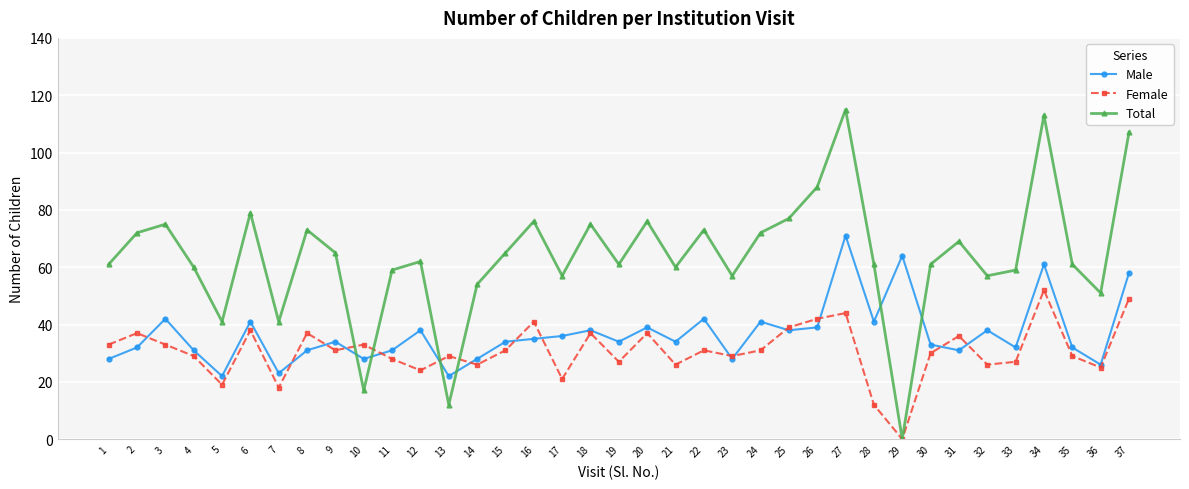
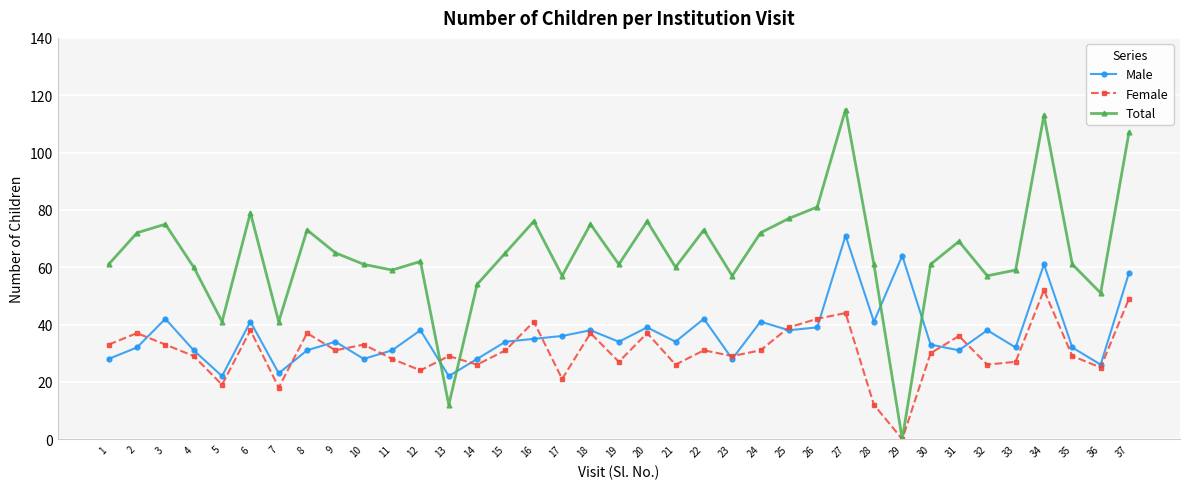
  {
    "Male": {
      "1": 28,
      "2": 32,
      "3": 42,
      "4": 31,
      "5": 22,
      "6": 41,
      "7": 23,
      "8": 31,
      "9": 34,
      "10": 28,
      "11": 31,
      "12": 38,
      "13": 22,
      "14": 28,
      "15": 34,
      "16": 35,
      "17": 36,
      "18": 38,
      "19": 34,
      "20": 39,
      "21": 34,
      "22": 42,
      "23": 28,
      "24": 41,
      "25": 38,
      "26": 39,
      "27": 71,
      "28": 41,
      "29": 64,
      "30": 33,
      "31": 31,
      "32": 38,
      "33": 32,
      "34": 61,
      "35": 32,
      "36": 26,
      "37": 58
    },
    "Female": {
      "1": 33,
      "2": 37,
      "3": 33,
      "4": 29,
      "5": 19,
      "6": 38,
      "7": 18,
      "8": 37,
      "9": 31,
      "10": 33,
      "11": 28,
      "12": 24,
      "13": 29,
      "14": 26,
      "15": 31,
      "16": 41,
      "17": 21,
      "18": 37,
      "19": 27,
      "20": 37,
      "21": 26,
      "22": 31,
      "23": 29,
      "24": 31,
      "25": 39,
      "26": 42,
      "27": 44,
      "28": 12,
      "30": 30,
      "31": 36,
      "32": 26,
      "33": 27,
      "34": 52,
      "35": 29,
      "36": 25,
      "37": 49
    },
    "Total": {
      "1": 61,
      "2": 72,
      "3": 75,
      "4": 60,
      "5": 41,
      "6": 79,
      "7": 41,
      "8": 73,
      "9": 65,
-     "10": 17,
+     "10": 61,
      "11": 59,
      "12": 62,
      "13": 12,
      "14": 54,
      "15": 65,
      "16": 76,
      "17": 57,
      "18": 75,
      "19": 61,
      "20": 76,
      "21": 60,
      "22": 73,
      "23": 57,
      "24": 72,
      "25": 77,
-     "26": 88,
+     "26": 81,
      "27": 115,
      "28": 61,
      "30": 61,
      "31": 69,
      "32": 57,
      "33": 59,
      "34": 113,
      "35": 61,
      "36": 51,
      "37": 107
    }
  }
